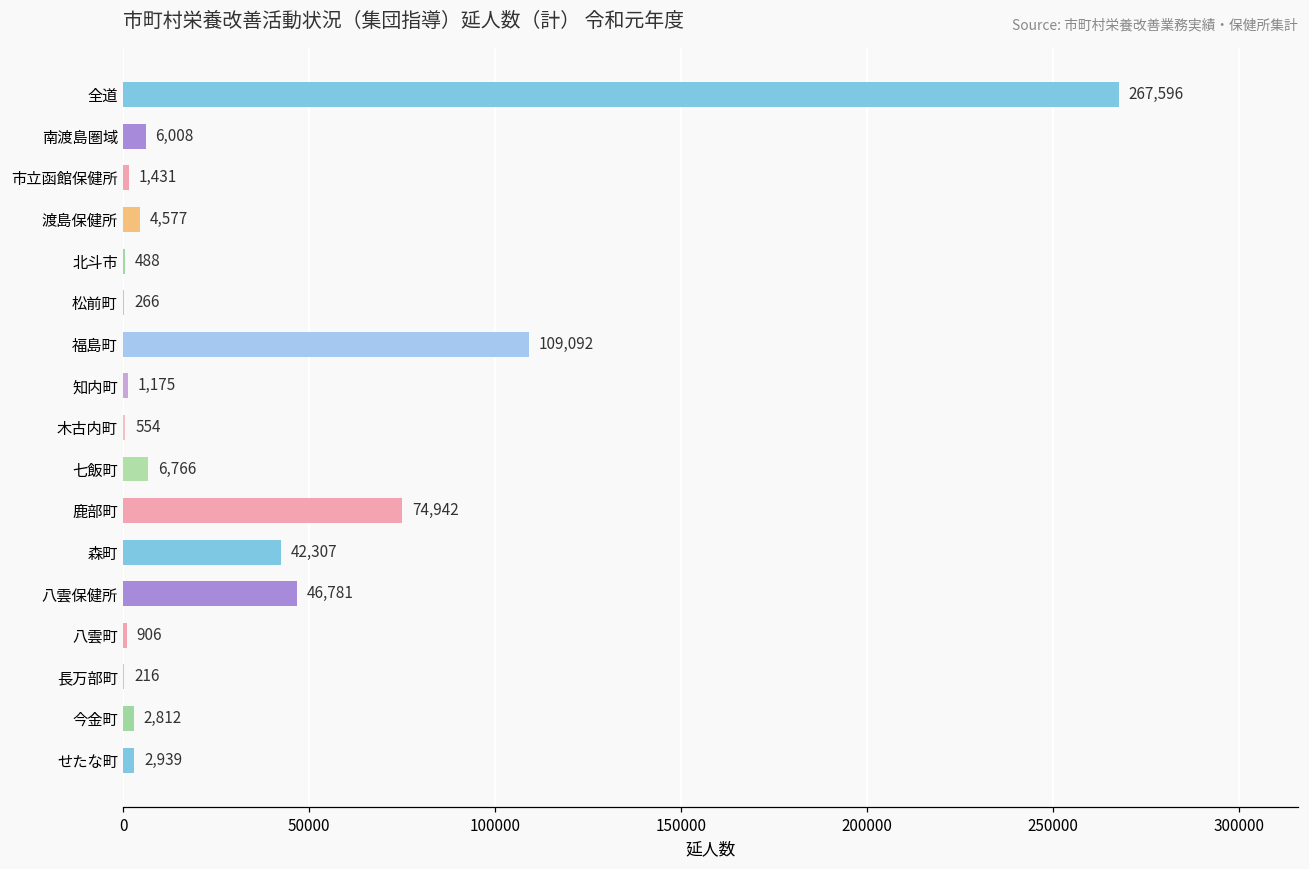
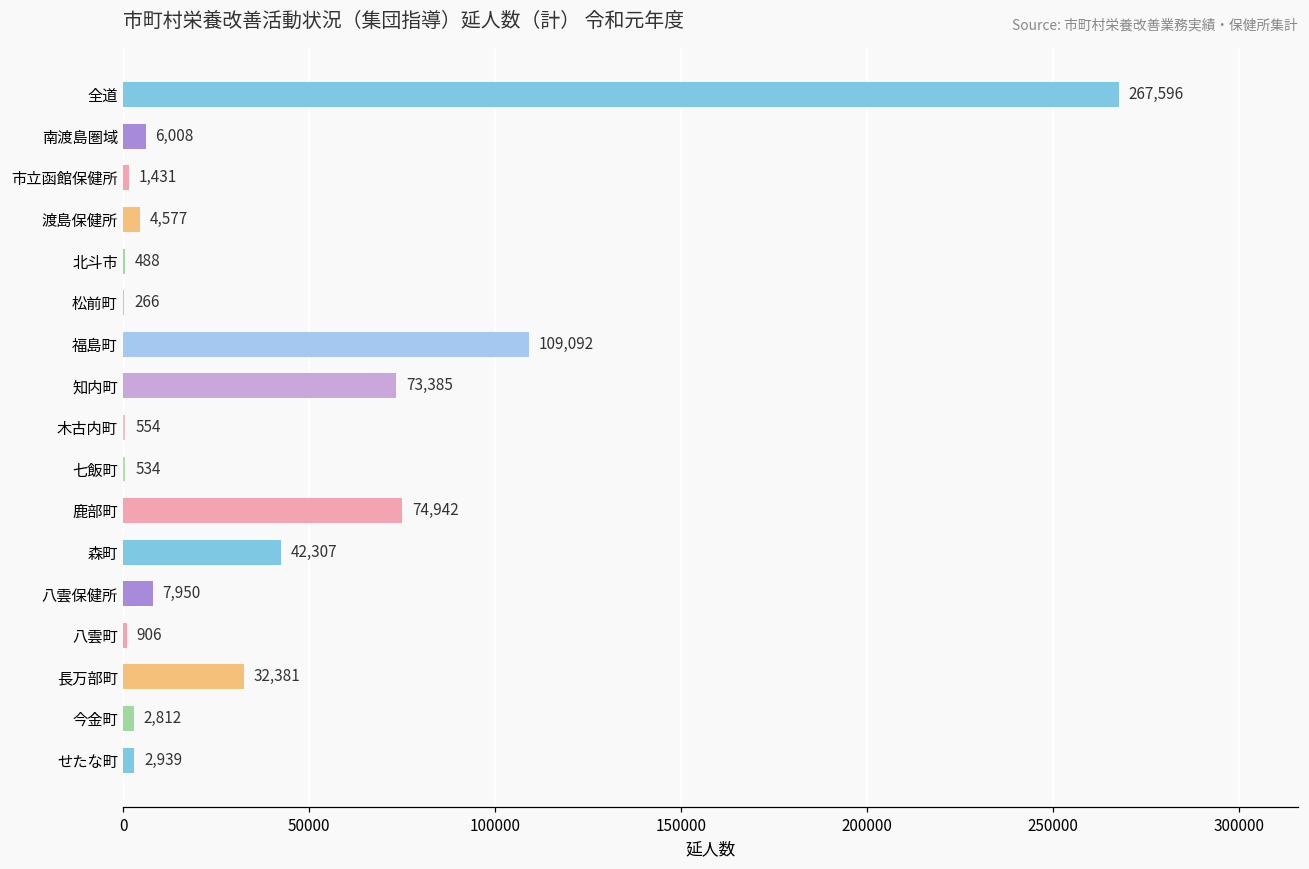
  {
    "全道": "267,596",
    "南渡島圏域": "6,008",
    "市立函館保健所": "1,431",
    "渡島保健所": "4,577",
    "北斗市": "488",
    "松前町": "266",
    "福島町": "109,092",
-   "知内町": "1,175",
+   "知内町": "73,385",
    "木古内町": "554",
-   "七飯町": "6,766",
+   "七飯町": "534",
    "鹿部町": "74,942",
    "森町": "42,307",
-   "八雲保健所": "46,781",
+   "八雲保健所": "7,950",
    "八雲町": "906",
-   "長万部町": "216",
+   "長万部町": "32,381",
    "今金町": "2,812",
    "せたな町": "2,939"
  }
